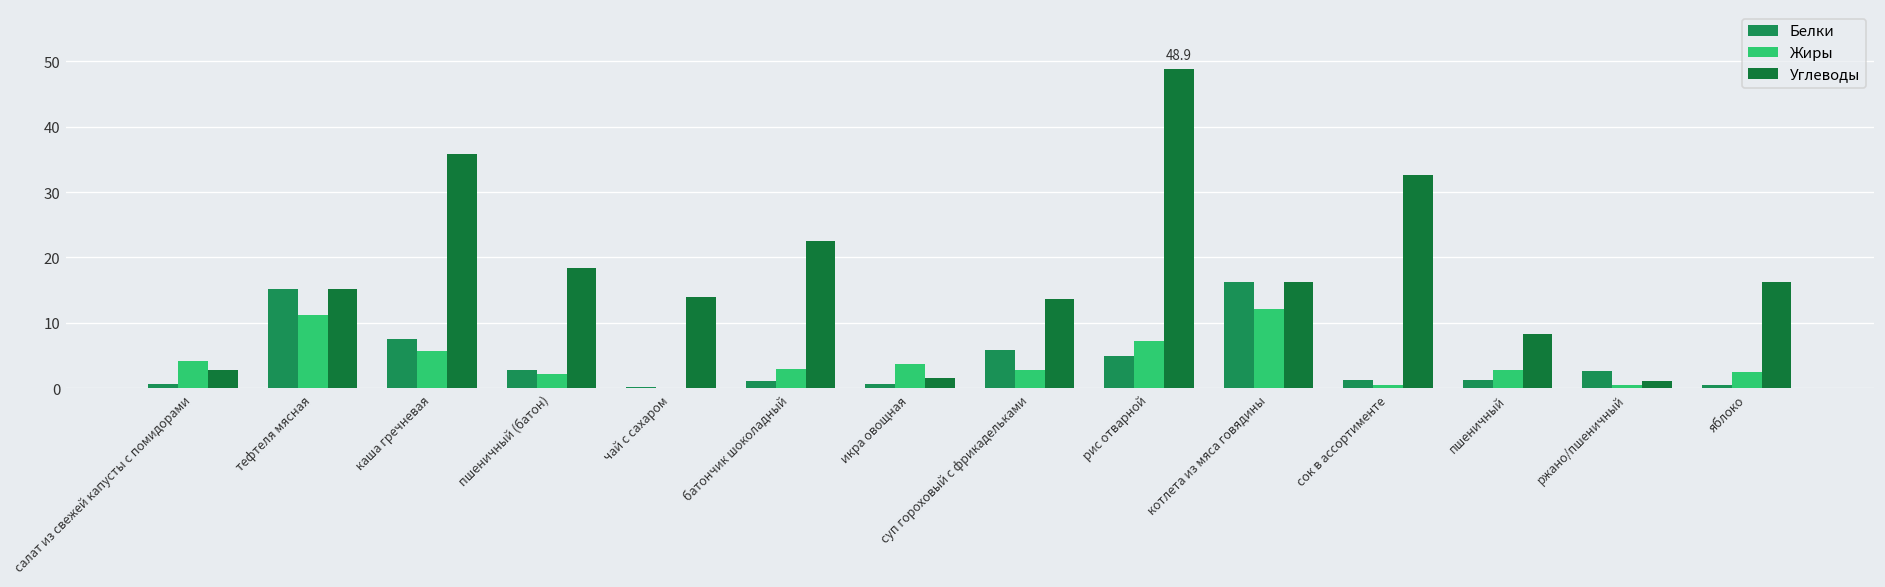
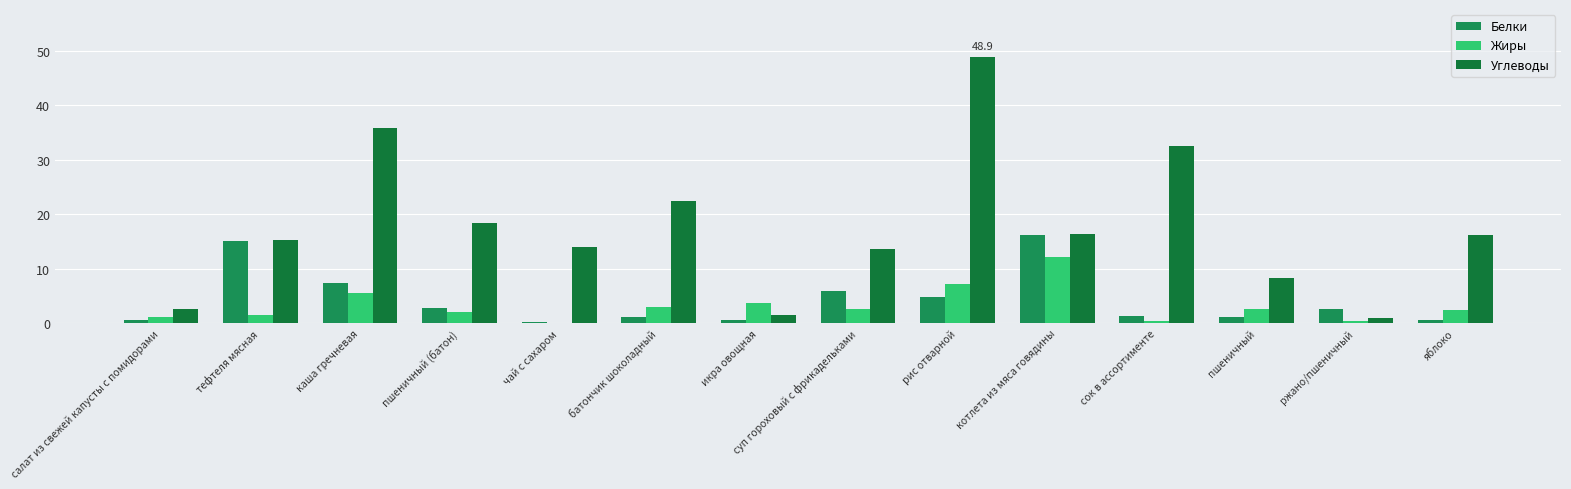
  {
    "Жиры": {
-     "салат из свежей капусты с помидорами": 4,
-     "тефтеля мясная": 11,
+     "салат из свежей капусты с помидорами": 1,
+     "тефтеля мясная": 1,
      "каша гречневая": 6,
      "пшеничный (батон)": 2,
      "чай с сахаром": 0,
      "батончик шоколадный": 3,
      "икра овощная": 4,
      "суп гороховый с фрикадельками": 3,
      "рис отварной": 7,
      "котлета из мяса говядины": 12,
      "пшеничный": 3,
      "ржано/пшеничный": 0,
      "яблоко": 2
    }
  }
